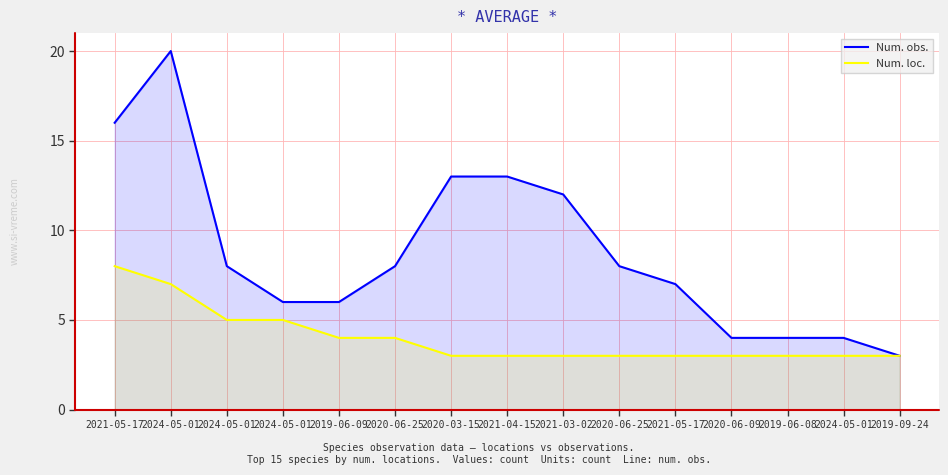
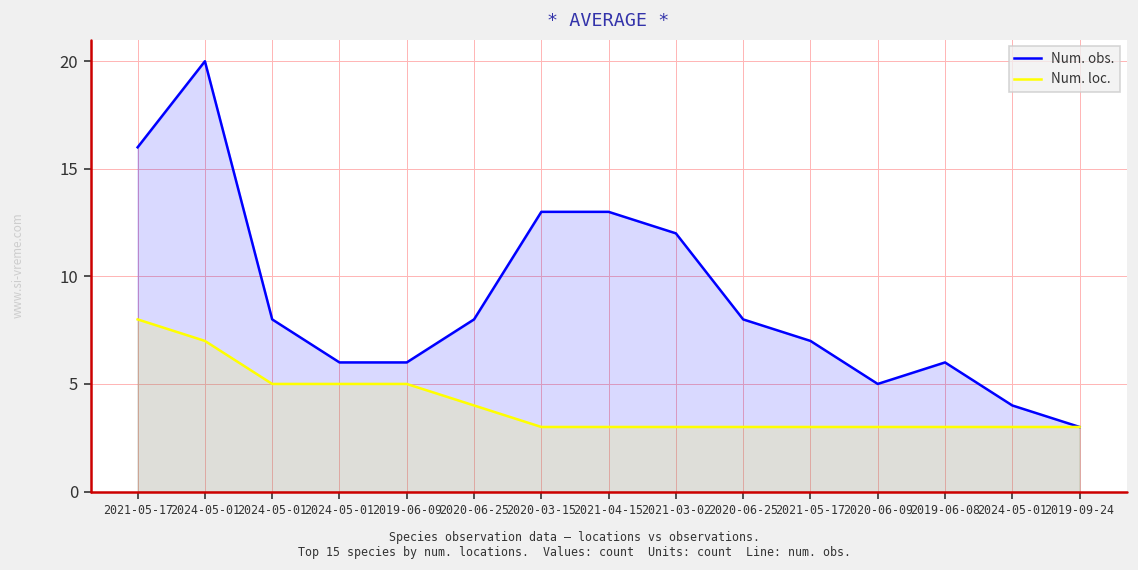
  {
    "Num. obs.": {
      "2019-06-09": 6,
      "2020-03-15": 13,
      "2021-04-15": 13,
      "2021-03-02": 12,
-     "2020-06-09": 4,
-     "2019-06-08": 4
+     "2020-06-09": 5,
+     "2019-06-08": 6
    },
    "Num. loc.": {
-     "2019-06-09": 4,
+     "2019-06-09": 5,
      "2020-03-15": 3,
      "2021-04-15": 3,
      "2021-03-02": 3,
      "2020-06-09": 3,
      "2019-06-08": 3
    }
  }
